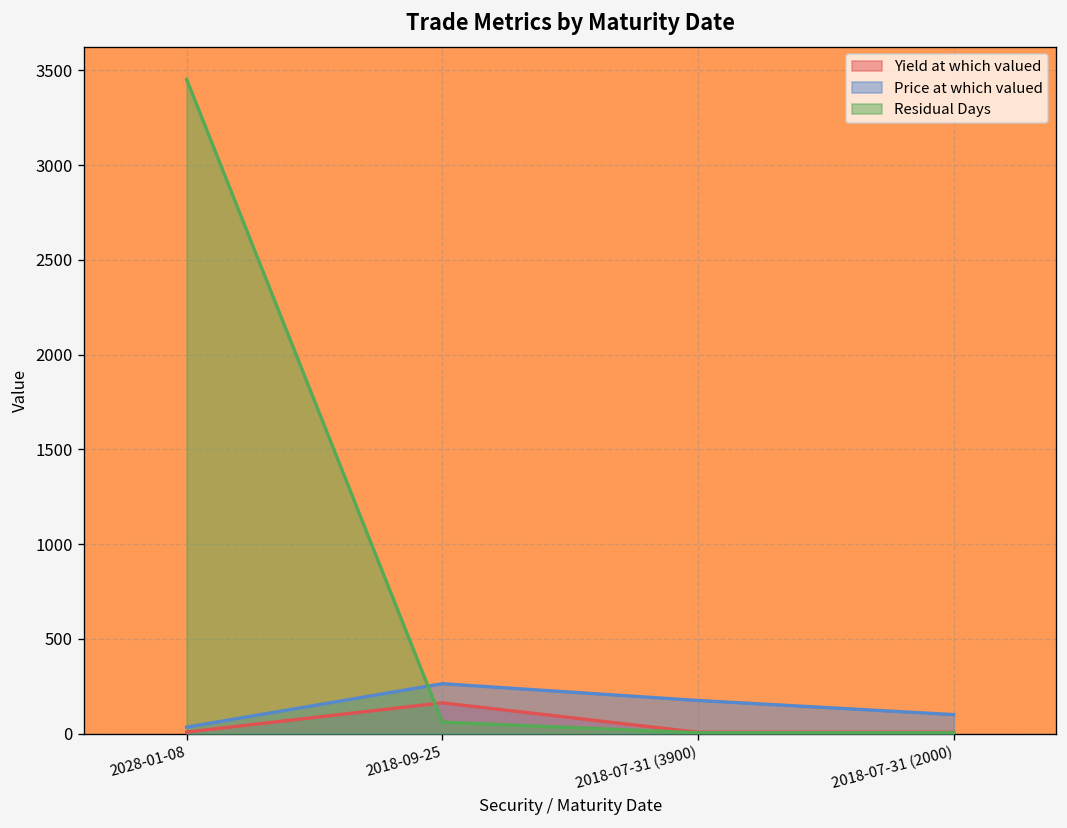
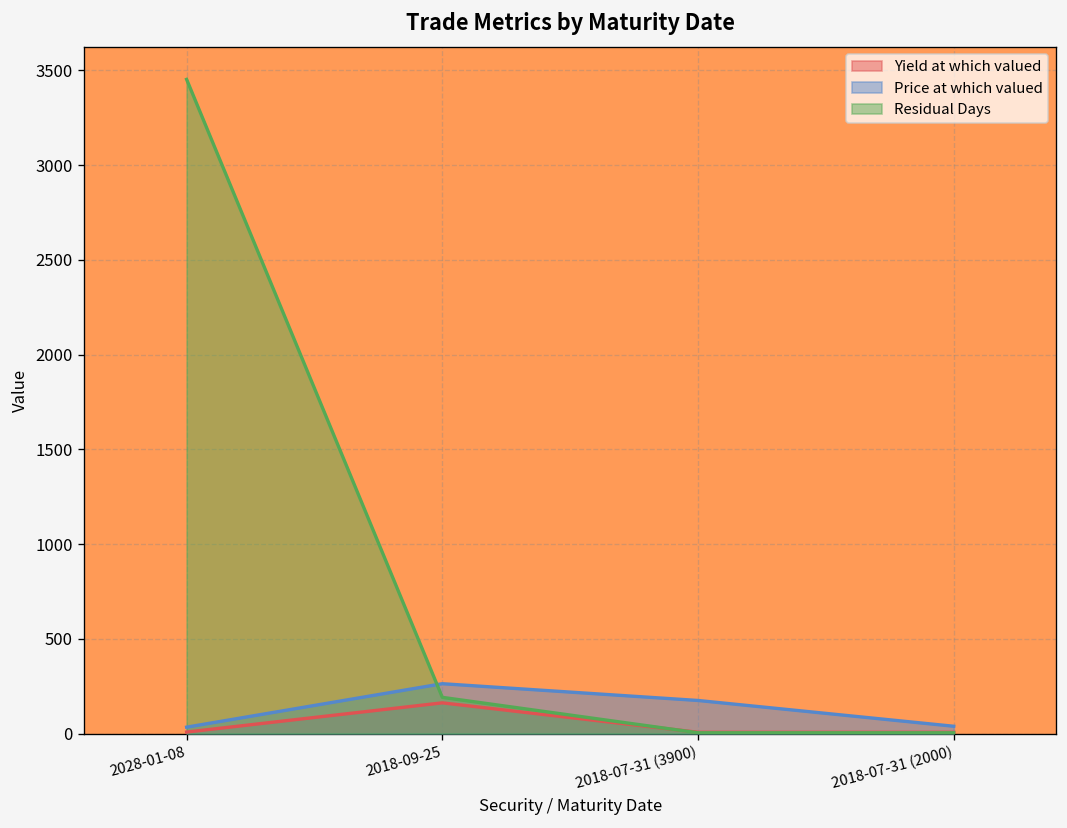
  {
    "Yield at which valued": {
      "2028-01-08": 10,
      "2018-09-25": 160
    },
    "Price at which valued": {
      "2028-01-08": 30,
      "2018-09-25": 260,
      "2018-07-31 (3900)": 170,
-     "2018-07-31 (2000)": 100
+     "2018-07-31 (2000)": 40
    },
    "Residual Days": {
      "2028-01-08": 3450,
-     "2018-09-25": 60
+     "2018-09-25": 190
    }
  }
